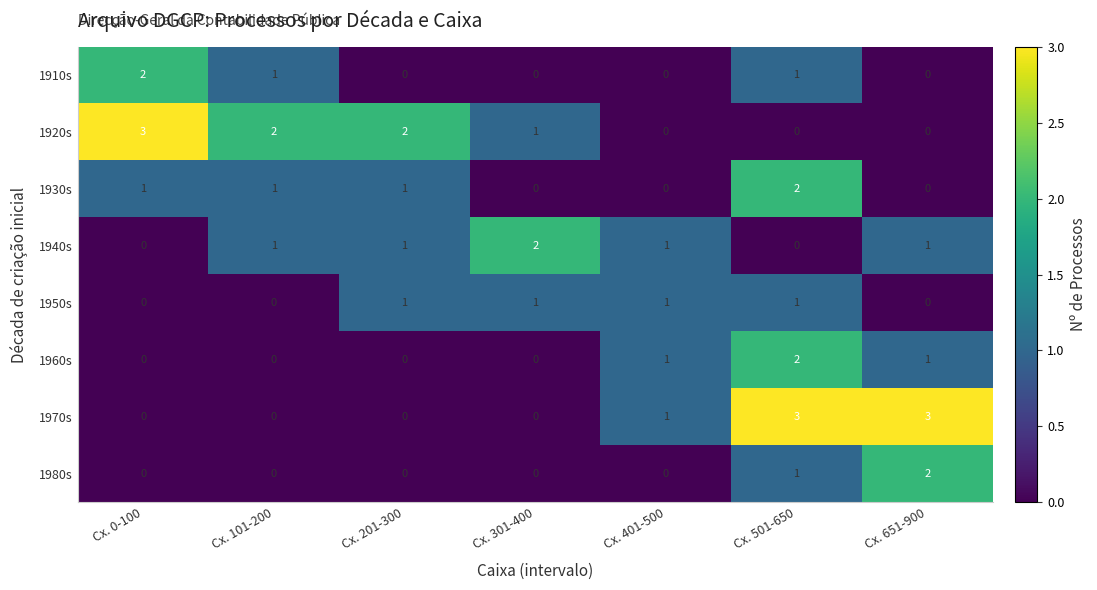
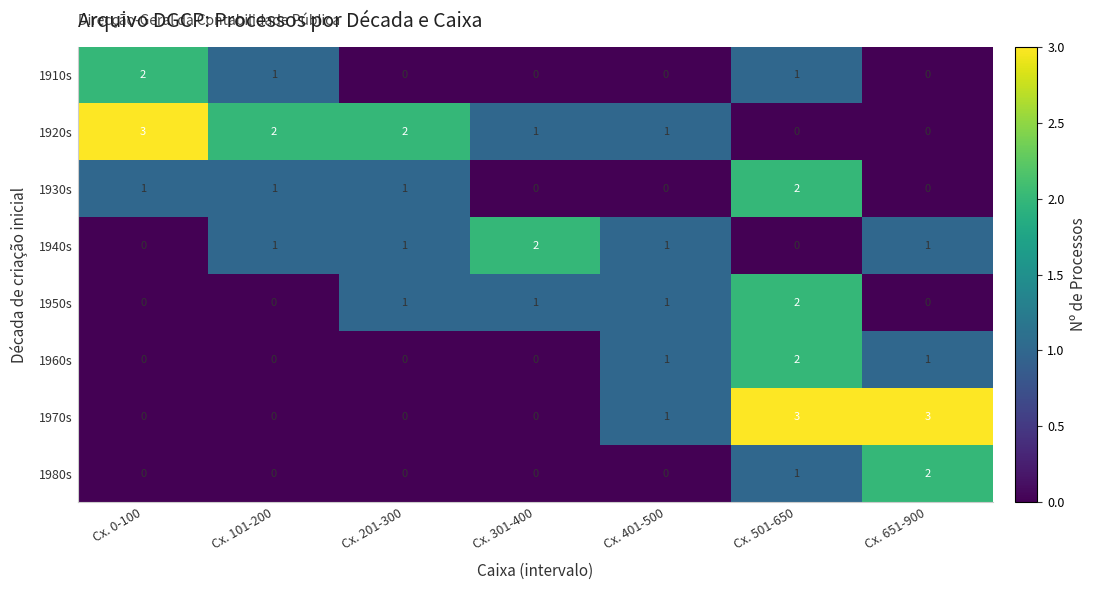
  {
    "1910s": {
      "Cx. 0-100": 2,
      "Cx. 101-200": 1,
      "Cx. 201-300": 0,
      "Cx. 301-400": 0,
      "Cx. 401-500": 0,
      "Cx. 501-650": 1,
      "Cx. 651-900": 0
    },
    "1920s": {
      "Cx. 0-100": 3,
      "Cx. 101-200": 2,
      "Cx. 201-300": 2,
      "Cx. 301-400": 1,
-     "Cx. 401-500": 0,
+     "Cx. 401-500": 1,
      "Cx. 501-650": 0,
      "Cx. 651-900": 0
    },
    "1930s": {
      "Cx. 0-100": 1,
      "Cx. 101-200": 1,
      "Cx. 201-300": 1,
      "Cx. 301-400": 0,
      "Cx. 401-500": 0,
      "Cx. 501-650": 2,
      "Cx. 651-900": 0
    },
    "1940s": {
      "Cx. 0-100": 0,
      "Cx. 101-200": 1,
      "Cx. 201-300": 1,
      "Cx. 301-400": 2,
      "Cx. 401-500": 1,
      "Cx. 501-650": 0,
      "Cx. 651-900": 1
    },
    "1950s": {
      "Cx. 0-100": 0,
      "Cx. 101-200": 0,
      "Cx. 201-300": 1,
      "Cx. 301-400": 1,
      "Cx. 401-500": 1,
-     "Cx. 501-650": 1,
+     "Cx. 501-650": 2,
      "Cx. 651-900": 0
    },
    "1960s": {
      "Cx. 0-100": 0,
      "Cx. 101-200": 0,
      "Cx. 201-300": 0,
      "Cx. 301-400": 0,
      "Cx. 401-500": 1,
      "Cx. 501-650": 2,
      "Cx. 651-900": 1
    },
    "1970s": {
      "Cx. 0-100": 0,
      "Cx. 101-200": 0,
      "Cx. 201-300": 0,
      "Cx. 301-400": 0,
      "Cx. 401-500": 1,
      "Cx. 501-650": 3,
      "Cx. 651-900": 3
    },
    "1980s": {
      "Cx. 0-100": 0,
      "Cx. 101-200": 0,
      "Cx. 201-300": 0,
      "Cx. 301-400": 0,
      "Cx. 401-500": 0,
      "Cx. 501-650": 1,
      "Cx. 651-900": 2
    }
  }
